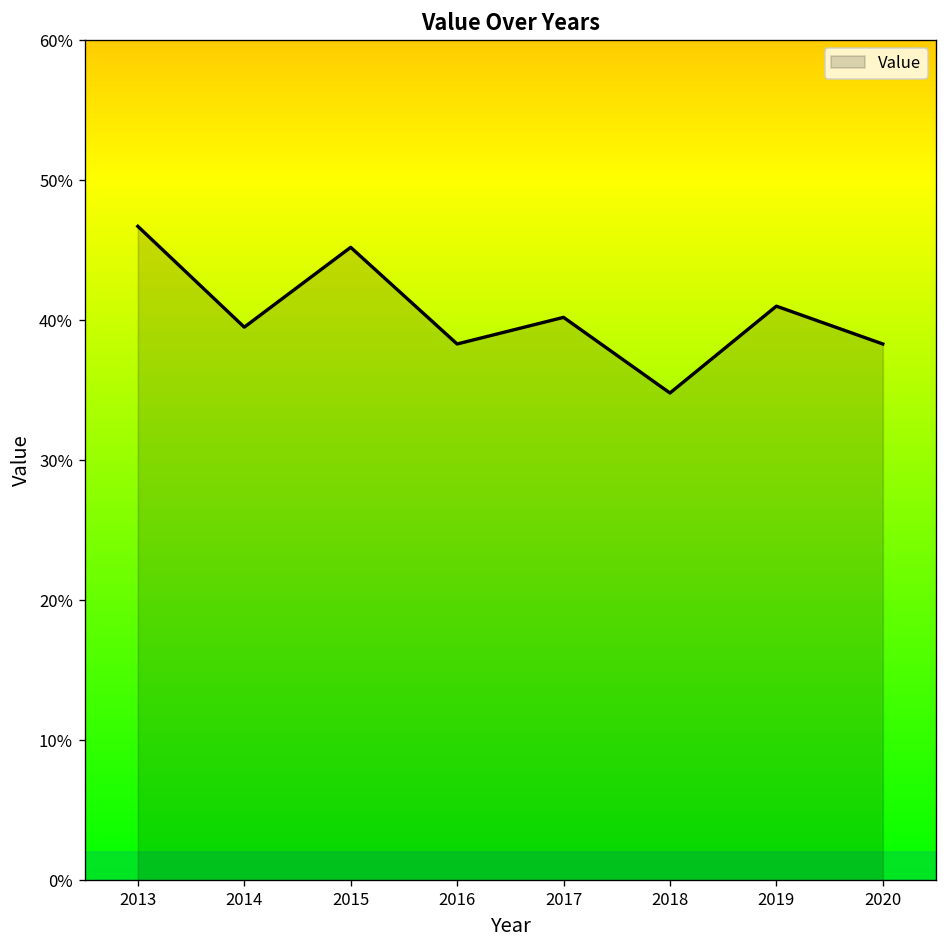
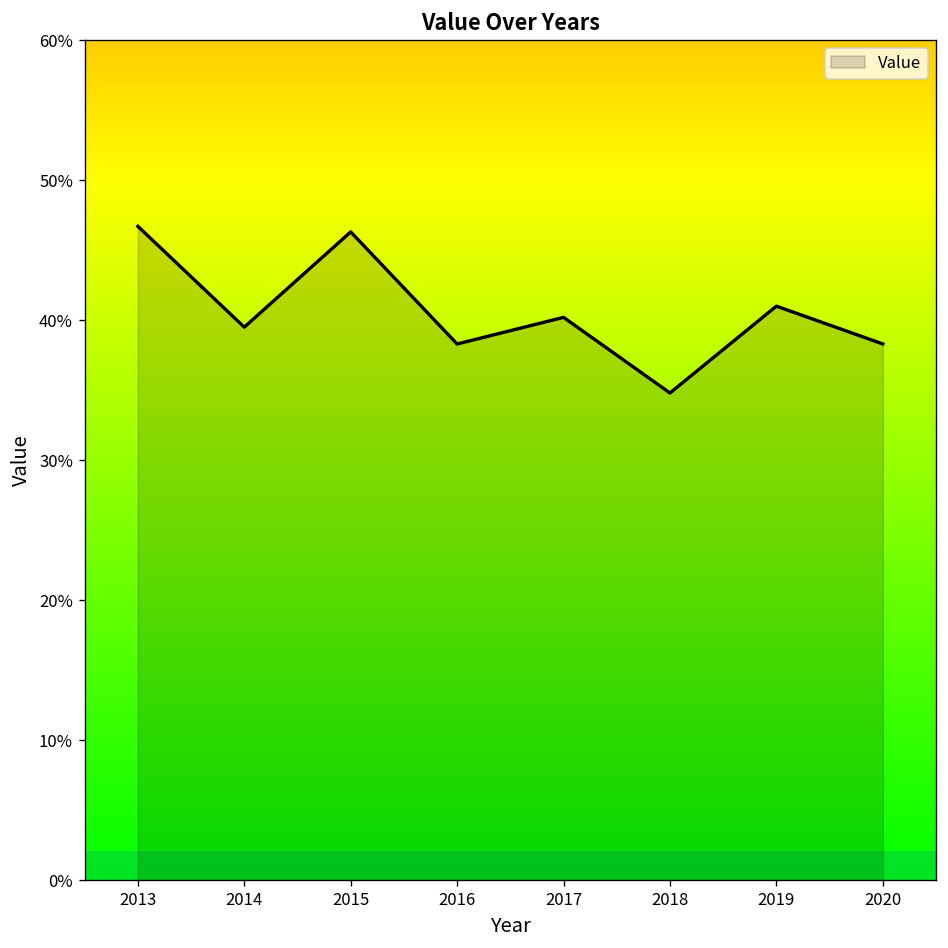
  {
    "2013": "46.7%",
    "2014": "39.5%",
-   "2015": "45.2%",
+   "2015": "46.3%",
    "2016": "38.3%",
    "2017": "40.2%",
    "2018": "34.8%",
    "2019": "41.0%",
    "2020": "38.3%"
  }
